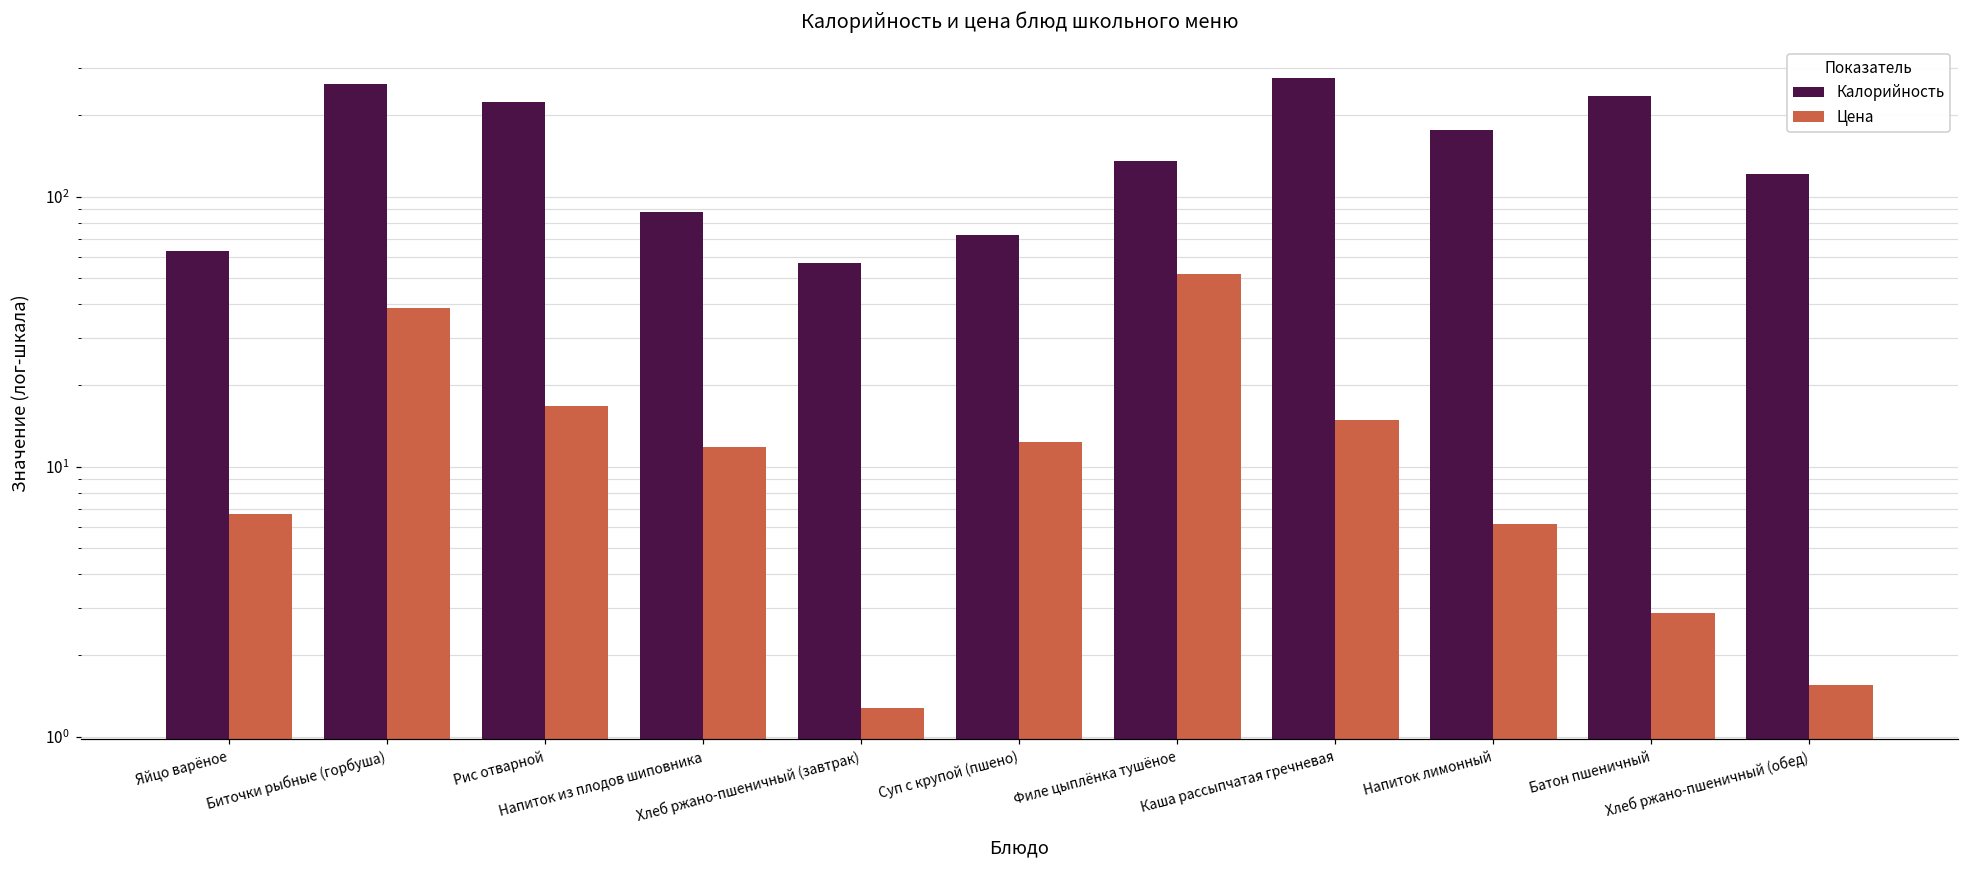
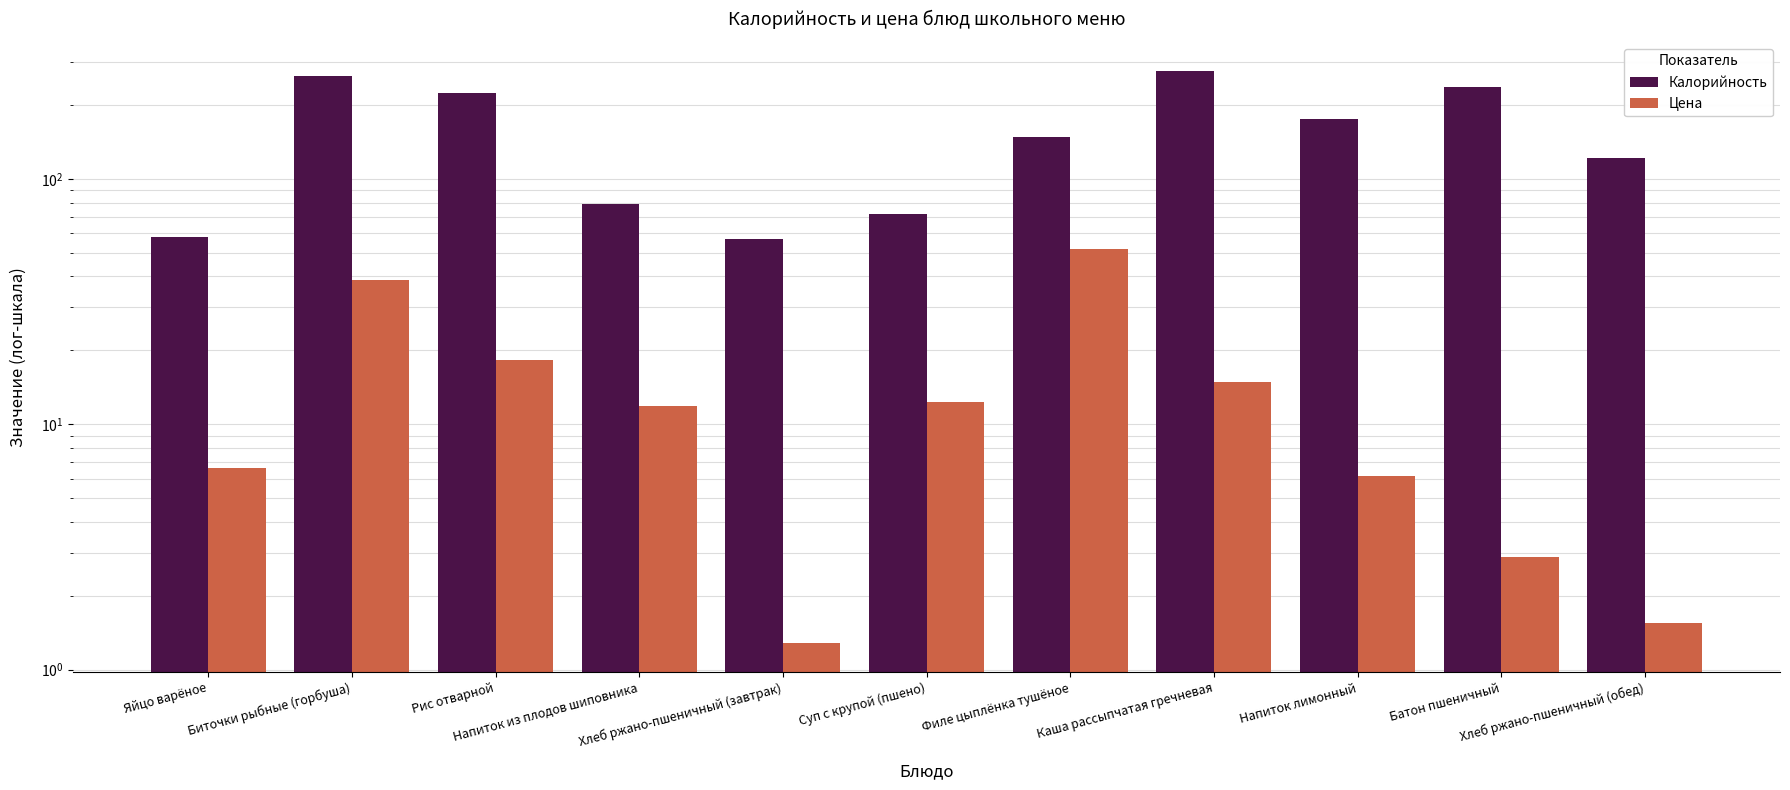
  {
    "Калорийность": {
-     "Яйцо варёное": 63,
+     "Яйцо варёное": 58,
      "Биточки рыбные (горбуша)": 260,
      "Рис отварной": 220,
-     "Напиток из плодов шиповника": 88,
+     "Напиток из плодов шиповника": 79,
      "Хлеб ржано-пшеничный (завтрак)": 57,
      "Суп с крупой (пшено)": 72,
-     "Филе цыплёнка тушёное": 140,
+     "Филе цыплёнка тушёное": 150,
      "Каша рассыпчатая гречневая": 280,
      "Напиток лимонный": 180,
      "Батон пшеничный": 240,
      "Хлеб ржано-пшеничный (обед)": 120
    },
    "Цена": {
      "Яйцо варёное": 6.7,
      "Биточки рыбные (горбуша)": 39,
-     "Рис отварной": 17,
+     "Рис отварной": 18,
      "Напиток из плодов шиповника": 12,
      "Хлеб ржано-пшеничный (завтрак)": 1.3,
      "Суп с крупой (пшено)": 12,
      "Филе цыплёнка тушёное": 52,
      "Каша рассыпчатая гречневая": 15,
      "Напиток лимонный": 6,
      "Батон пшеничный": 2.9,
      "Хлеб ржано-пшеничный (обед)": 1.6
    }
  }
